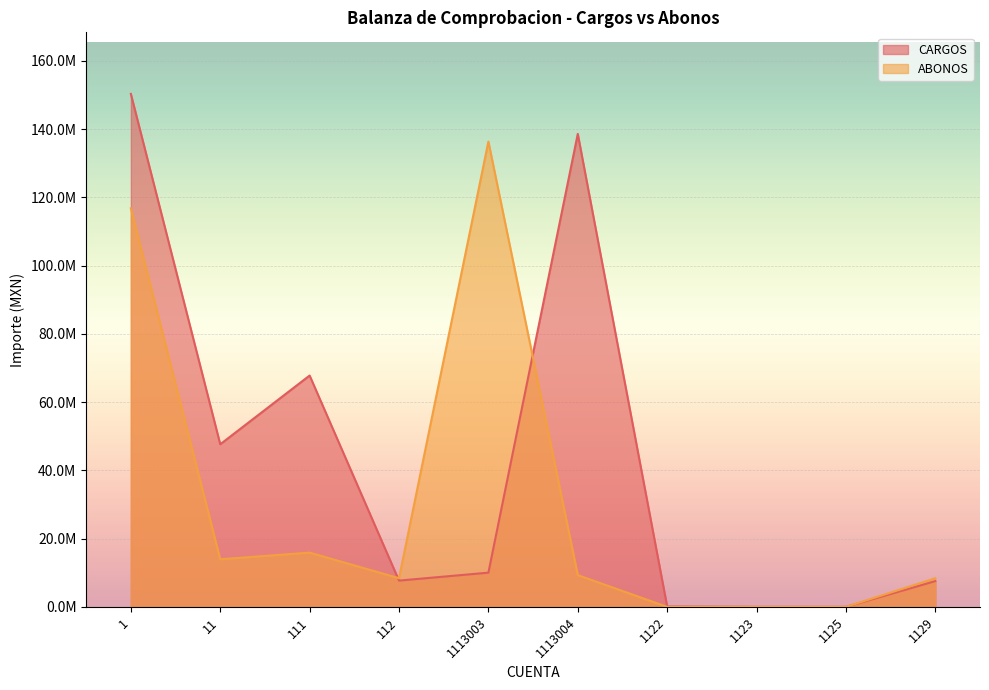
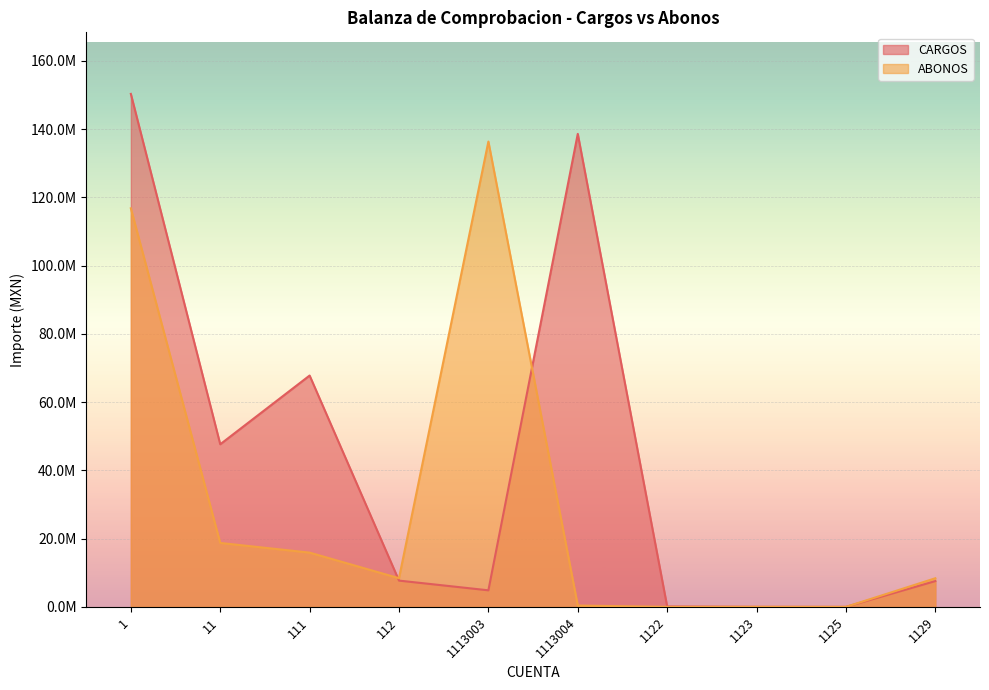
  {
    "CARGOS": {
      "1": 150000000,
      "11": 48000000,
      "111": 68000000,
-     "1113003": 10000000,
+     "1113003": 5000000,
      "1113004": 139000000,
      "1129": 8000000
    },
    "ABONOS": {
      "1": 117000000,
-     "11": 14000000,
+     "11": 19000000,
      "111": 16000000,
      "1113003": 136000000,
-     "1113004": 9000000,
+     "1113004": 0,
      "1129": 8000000
    }
  }
